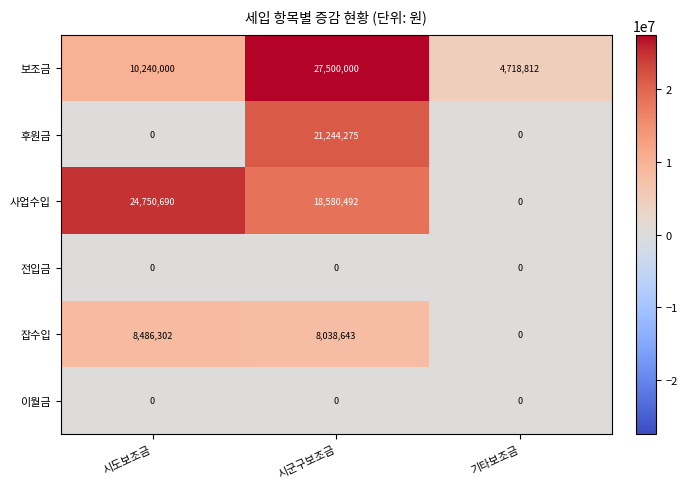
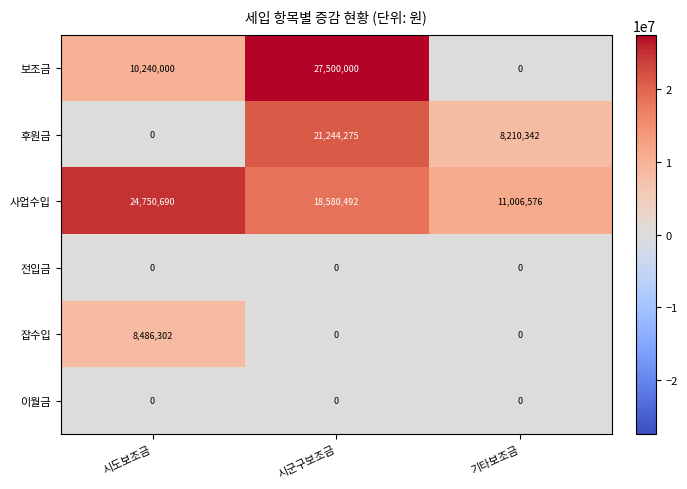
  {
    "보조금": {
      "시도보조금": "10,240,000",
      "시군구보조금": "27,500,000",
-     "기타보조금": "4,718,812"
+     "기타보조금": "0"
    },
    "후원금": {
      "시도보조금": "0",
      "시군구보조금": "21,244,275",
-     "기타보조금": "0"
+     "기타보조금": "8,210,342"
    },
    "사업수입": {
      "시도보조금": "24,750,690",
      "시군구보조금": "18,580,492",
-     "기타보조금": "0"
+     "기타보조금": "11,006,576"
    },
    "전입금": {
      "시도보조금": "0",
      "시군구보조금": "0",
      "기타보조금": "0"
    },
    "잡수입": {
      "시도보조금": "8,486,302",
-     "시군구보조금": "8,038,643",
+     "시군구보조금": "0",
      "기타보조금": "0"
    },
    "이월금": {
      "시도보조금": "0",
      "시군구보조금": "0",
      "기타보조금": "0"
    }
  }
